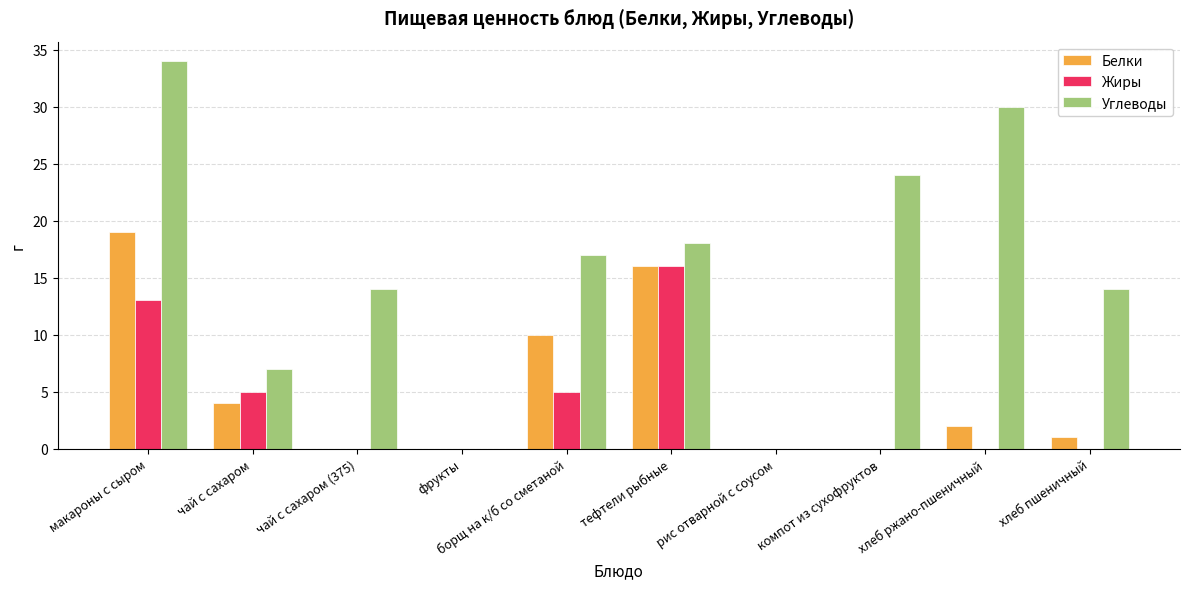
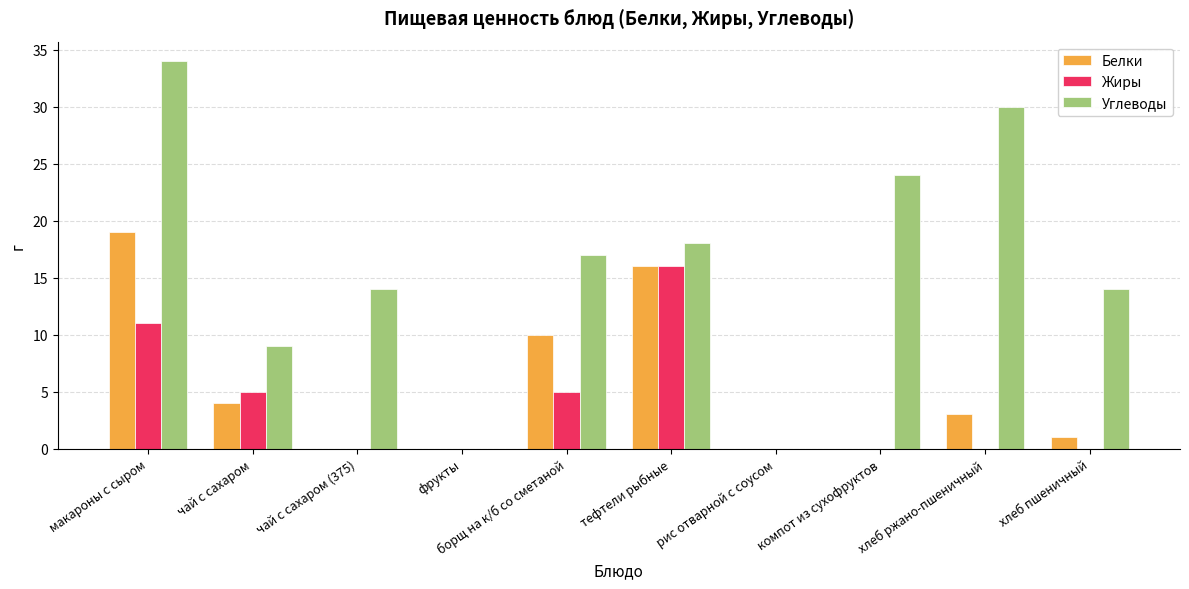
  {
    "Белки": {
      "макароны с сыром": 19,
      "чай с сахаром": 4,
      "чай с сахаром (375)": 0,
      "фрукты": 0,
      "борщ на к/б со сметаной": 10,
      "тефтели рыбные": 16,
      "рис отварной с соусом": 0,
      "компот из сухофруктов": 0,
-     "хлеб ржано-пшеничный": 2,
+     "хлеб ржано-пшеничный": 3,
      "хлеб пшеничный": 1
    },
    "Жиры": {
-     "макароны с сыром": 13,
+     "макароны с сыром": 11,
      "чай с сахаром": 5,
      "чай с сахаром (375)": 0,
      "фрукты": 0,
      "борщ на к/б со сметаной": 5,
      "тефтели рыбные": 16,
      "рис отварной с соусом": 0,
      "компот из сухофруктов": 0,
      "хлеб ржано-пшеничный": 0,
      "хлеб пшеничный": 0
    },
    "Углеводы": {
      "макароны с сыром": 34,
-     "чай с сахаром": 7,
+     "чай с сахаром": 9,
      "чай с сахаром (375)": 14,
      "фрукты": 0,
      "борщ на к/б со сметаной": 17,
      "тефтели рыбные": 18,
      "рис отварной с соусом": 0,
      "компот из сухофруктов": 24,
      "хлеб ржано-пшеничный": 30,
      "хлеб пшеничный": 14
    }
  }
